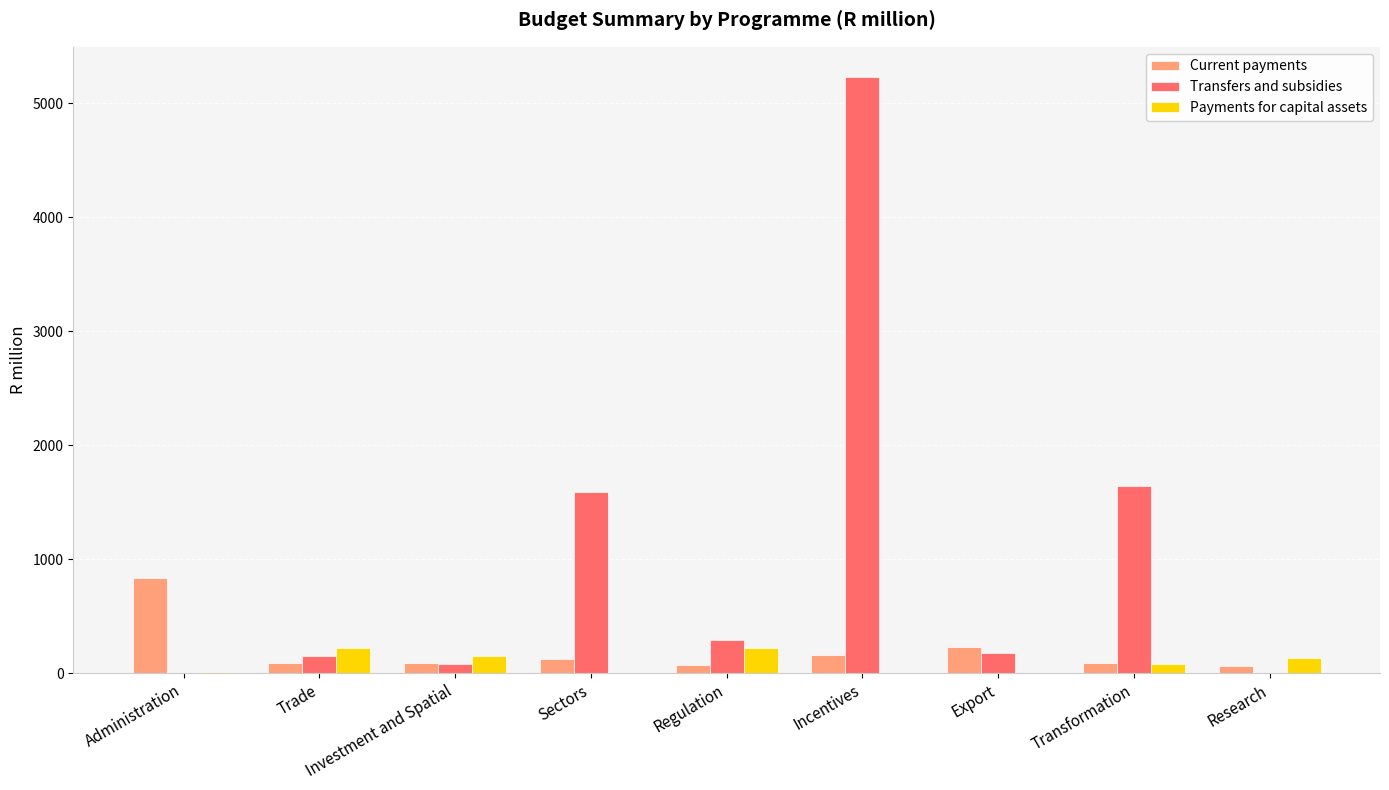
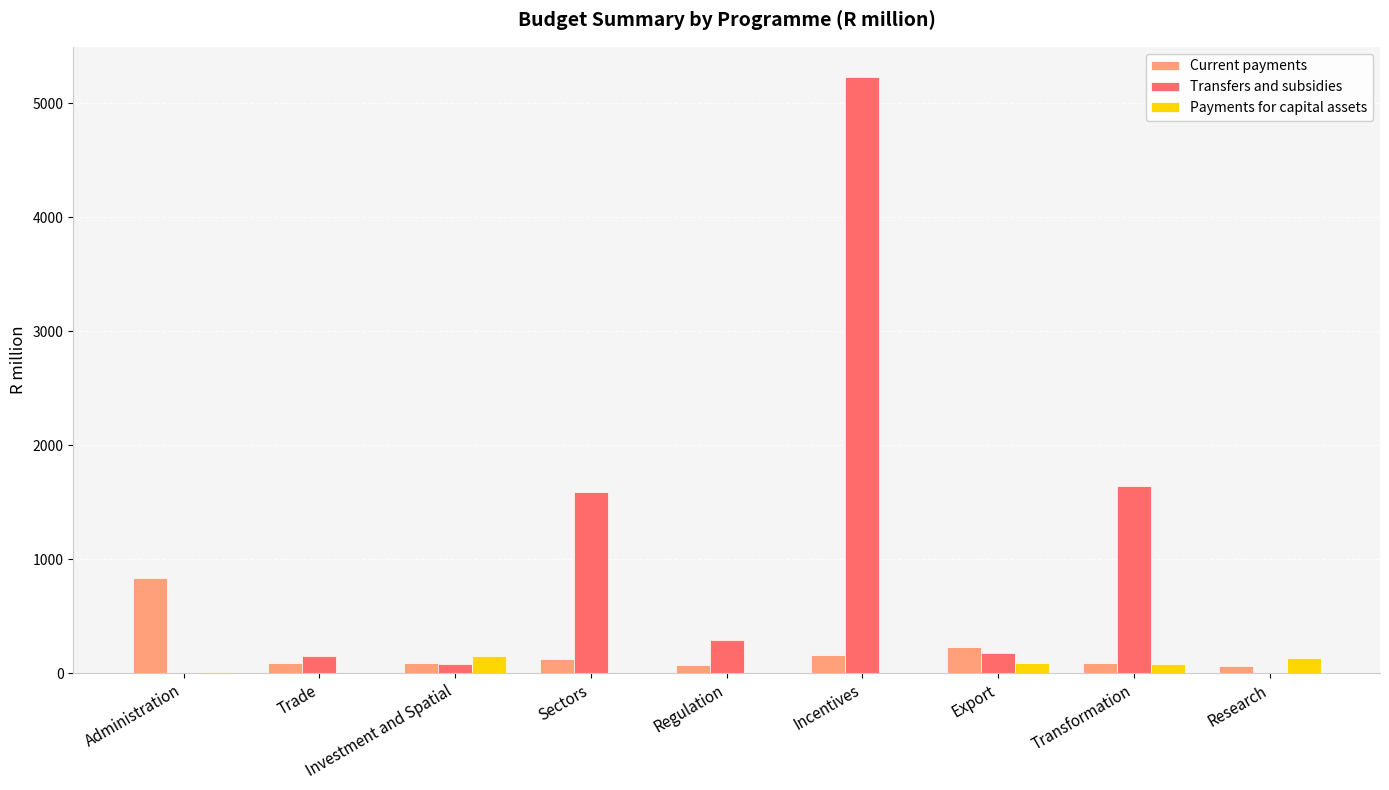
  {
    "Payments for capital assets": {
-     "Trade": 220,
+     "Trade": 0,
      "Investment and Spatial": 150,
-     "Regulation": 220,
+     "Regulation": 0,
      "Incentives": 0,
-     "Export": 0,
+     "Export": 90,
      "Transformation": 80,
      "Research": 130
    }
  }
